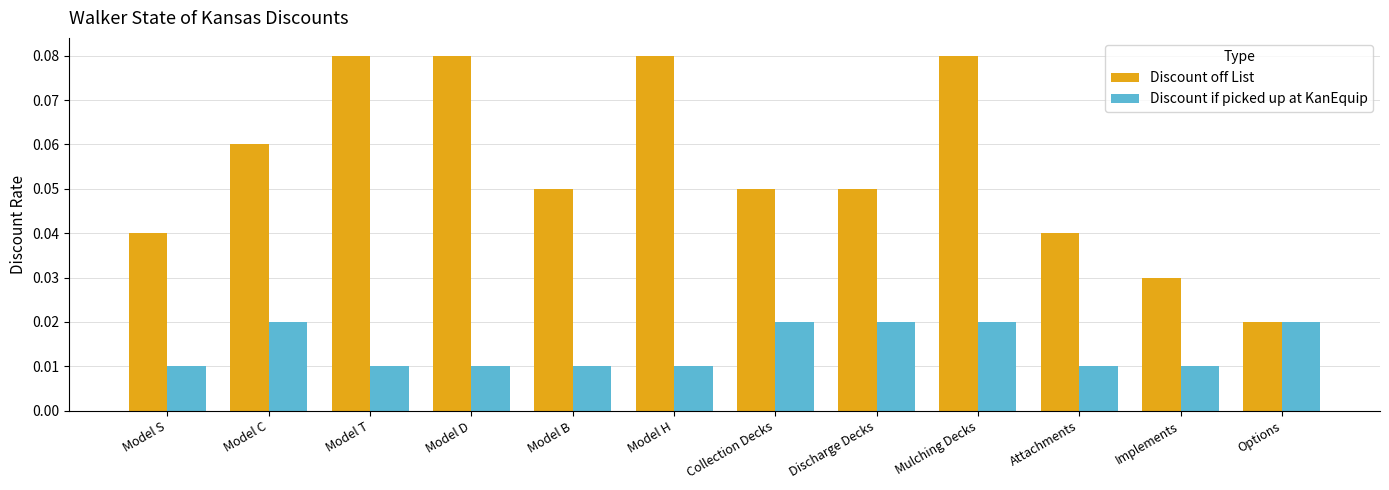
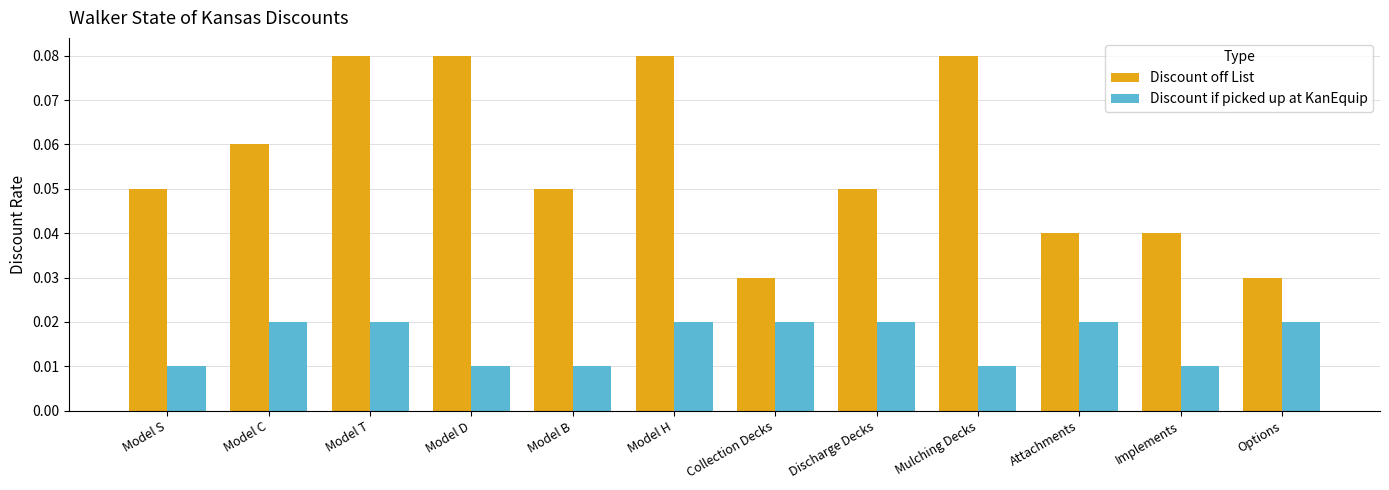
  {
    "Discount off List": {
-     "Model S": 0.04,
+     "Model S": 0.05,
      "Model C": 0.06,
      "Model T": 0.08,
      "Model D": 0.08,
      "Model B": 0.05,
      "Model H": 0.08,
-     "Collection Decks": 0.05,
+     "Collection Decks": 0.03,
      "Discharge Decks": 0.05,
      "Mulching Decks": 0.08,
      "Attachments": 0.04,
-     "Implements": 0.03,
-     "Options": 0.02
+     "Implements": 0.04,
+     "Options": 0.03
    },
    "Discount if picked up at KanEquip": {
      "Model S": 0.01,
      "Model C": 0.02,
-     "Model T": 0.01,
+     "Model T": 0.02,
      "Model D": 0.01,
      "Model B": 0.01,
-     "Model H": 0.01,
+     "Model H": 0.02,
      "Collection Decks": 0.02,
      "Discharge Decks": 0.02,
-     "Mulching Decks": 0.02,
-     "Attachments": 0.01,
+     "Mulching Decks": 0.01,
+     "Attachments": 0.02,
      "Implements": 0.01,
      "Options": 0.02
    }
  }
